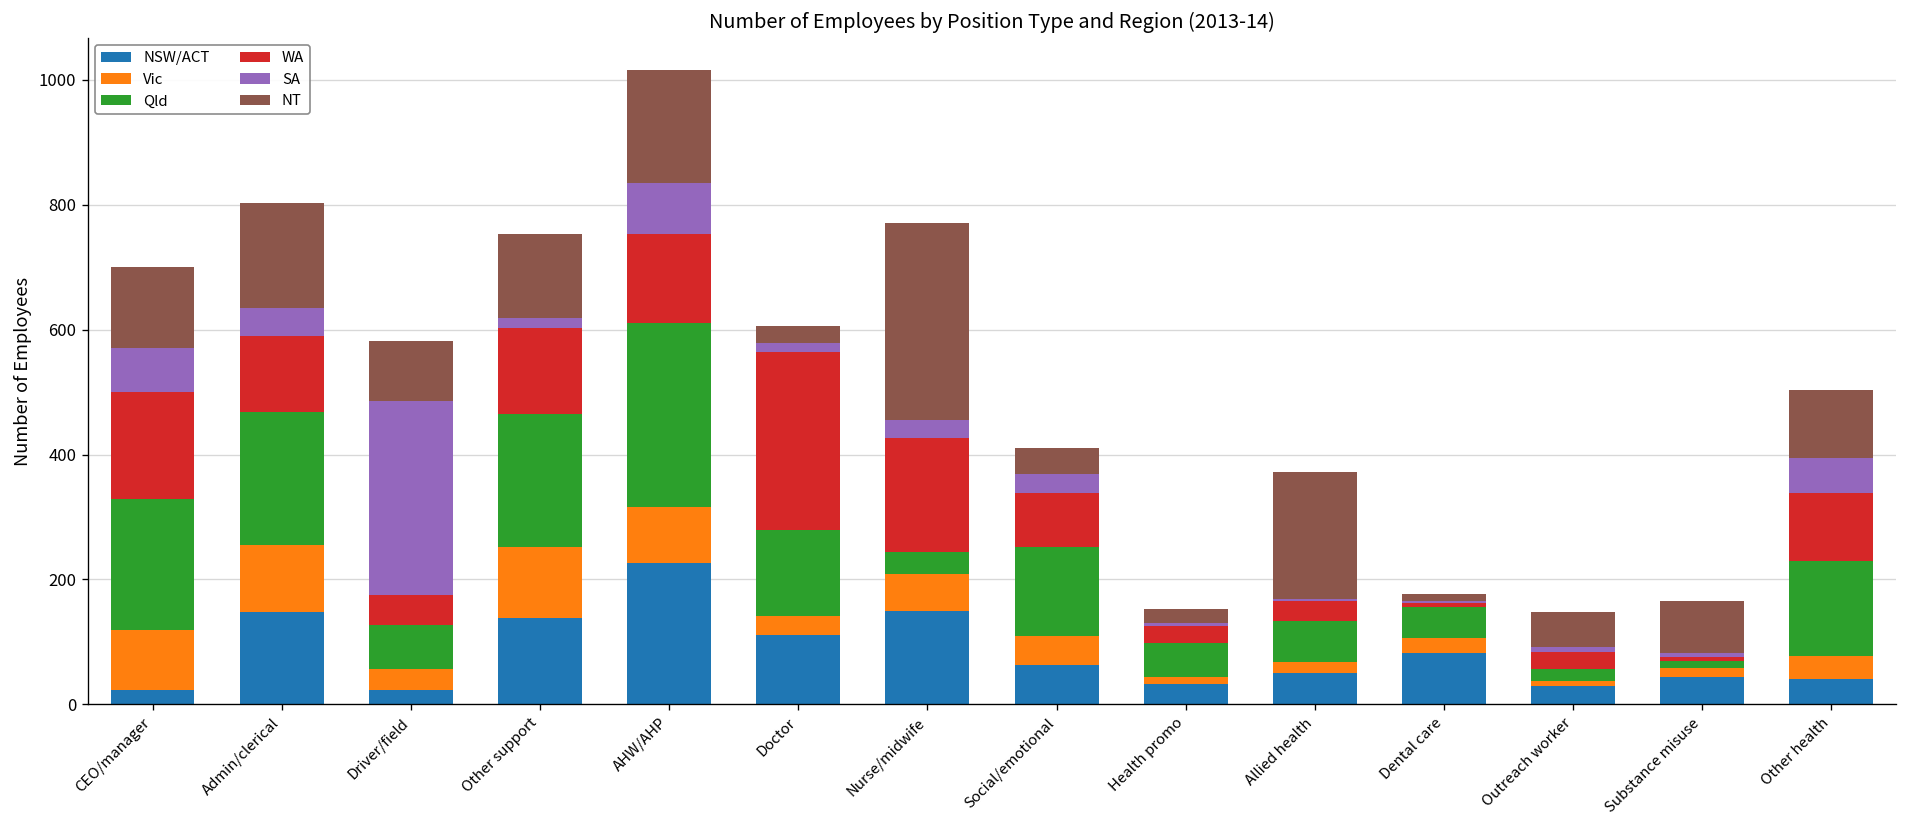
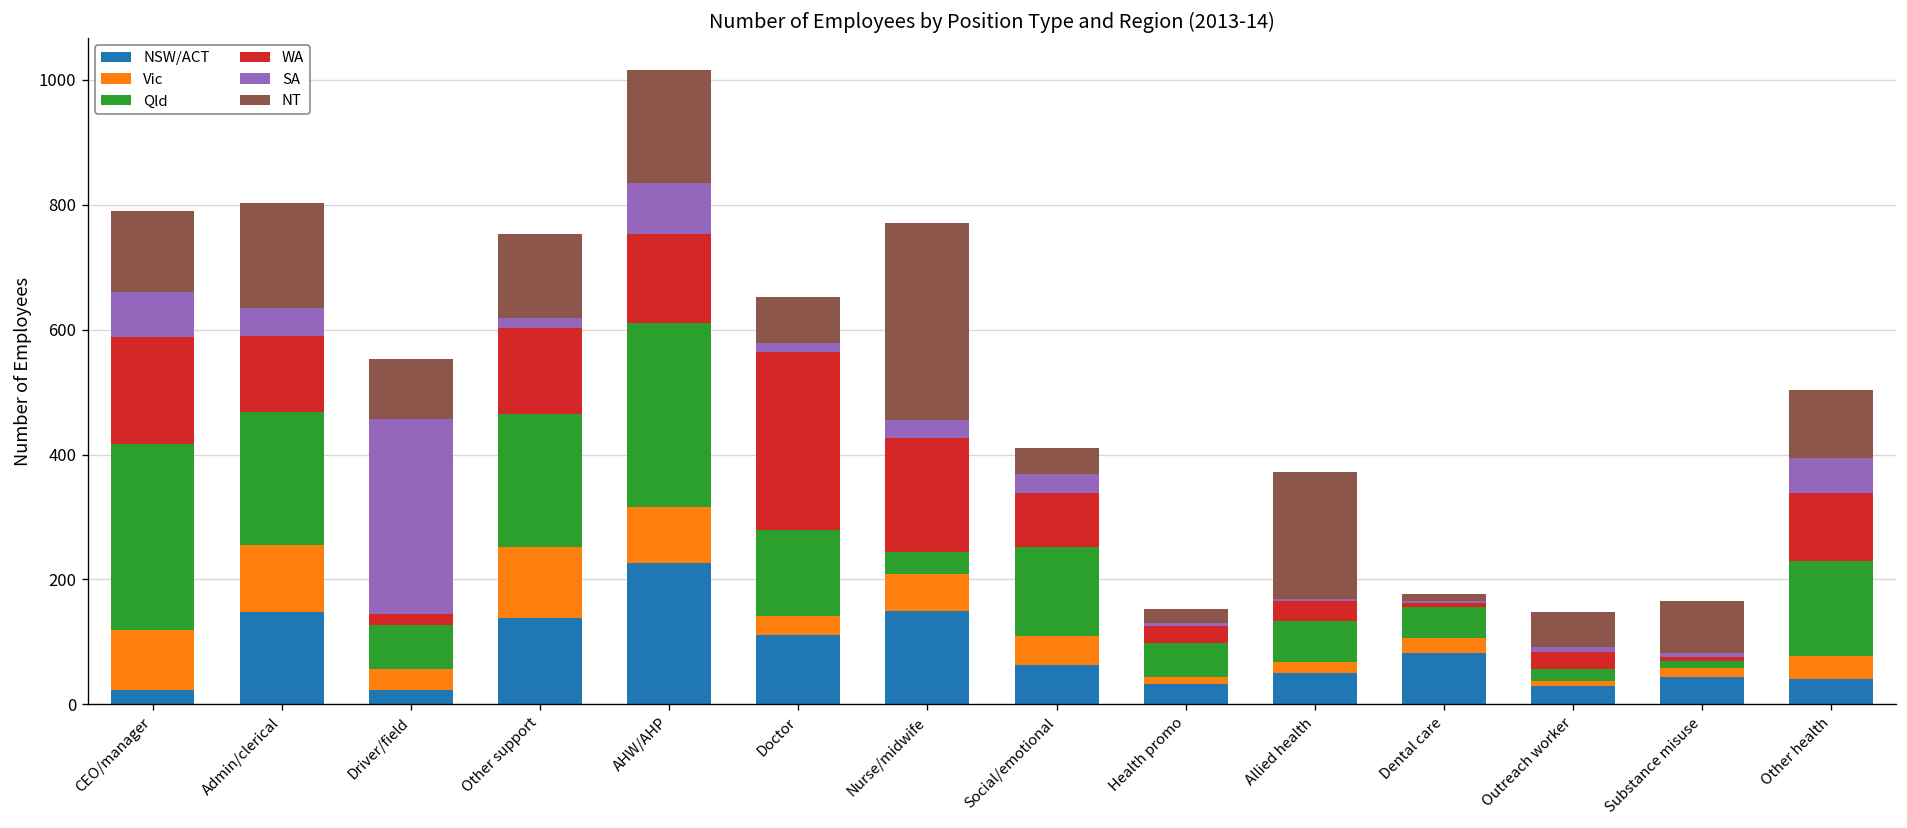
  {
    "NSW/ACT": {
      "CEO/manager": 20,
      "Admin/clerical": 150,
      "Driver/field": 20,
      "Other support": 140,
      "AHW/AHP": 230,
      "Doctor": 110,
      "Nurse/midwife": 150,
      "Social/emotional": 60,
      "Health promo": 30,
      "Allied health": 50,
      "Dental care": 80,
      "Outreach worker": 30,
      "Substance misuse": 40,
      "Other health": 40
    },
    "Vic": {
      "CEO/manager": 100,
      "Admin/clerical": 110,
      "Driver/field": 30,
      "Other support": 110,
      "AHW/AHP": 90,
      "Doctor": 30,
      "Nurse/midwife": 60,
      "Social/emotional": 50,
      "Health promo": 10,
      "Allied health": 20,
      "Dental care": 20,
      "Outreach worker": 10,
      "Substance misuse": 20,
      "Other health": 40
    },
    "Qld": {
-     "CEO/manager": 210,
+     "CEO/manager": 300,
      "Admin/clerical": 210,
      "Driver/field": 70,
      "Other support": 210,
      "AHW/AHP": 290,
      "Doctor": 140,
      "Nurse/midwife": 40,
      "Social/emotional": 140,
      "Health promo": 50,
      "Allied health": 70,
      "Dental care": 50,
      "Outreach worker": 20,
      "Substance misuse": 10,
      "Other health": 150
    },
    "WA": {
      "CEO/manager": 170,
      "Admin/clerical": 120,
-     "Driver/field": 50,
+     "Driver/field": 20,
      "Other support": 140,
      "AHW/AHP": 140,
      "Doctor": 280,
      "Nurse/midwife": 180,
      "Social/emotional": 90,
      "Health promo": 30,
      "Allied health": 30,
      "Dental care": 10,
      "Outreach worker": 30,
      "Substance misuse": 10,
      "Other health": 110
    },
    "SA": {
      "CEO/manager": 70,
      "Admin/clerical": 40,
      "Driver/field": 310,
      "Other support": 20,
      "AHW/AHP": 80,
      "Doctor": 20,
      "Nurse/midwife": 30,
      "Social/emotional": 30,
      "Outreach worker": 10,
      "Substance misuse": 10,
      "Other health": 60
    },
    "NT": {
      "CEO/manager": 130,
      "Admin/clerical": 170,
      "Driver/field": 100,
      "Other support": 130,
      "AHW/AHP": 180,
-     "Doctor": 30,
+     "Doctor": 70,
      "Nurse/midwife": 320,
      "Social/emotional": 40,
      "Health promo": 20,
      "Allied health": 200,
      "Dental care": 10,
      "Outreach worker": 60,
      "Substance misuse": 80,
      "Other health": 110
    }
  }
